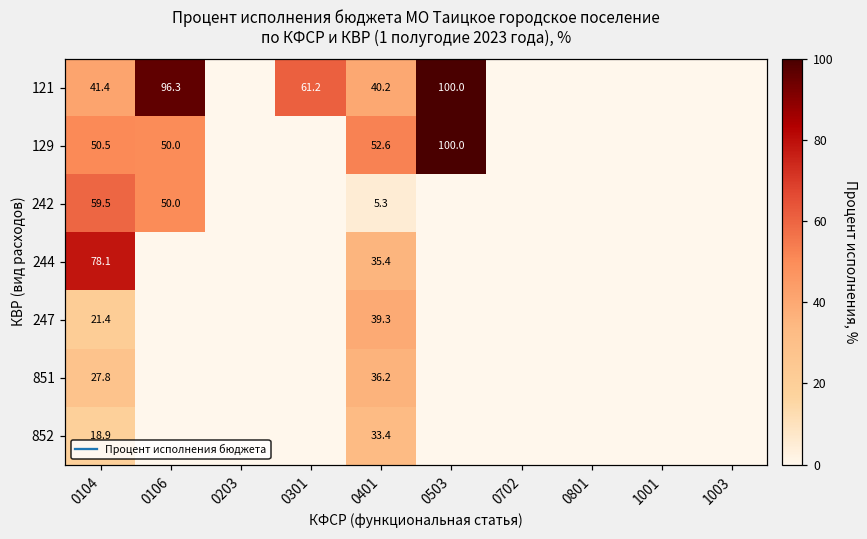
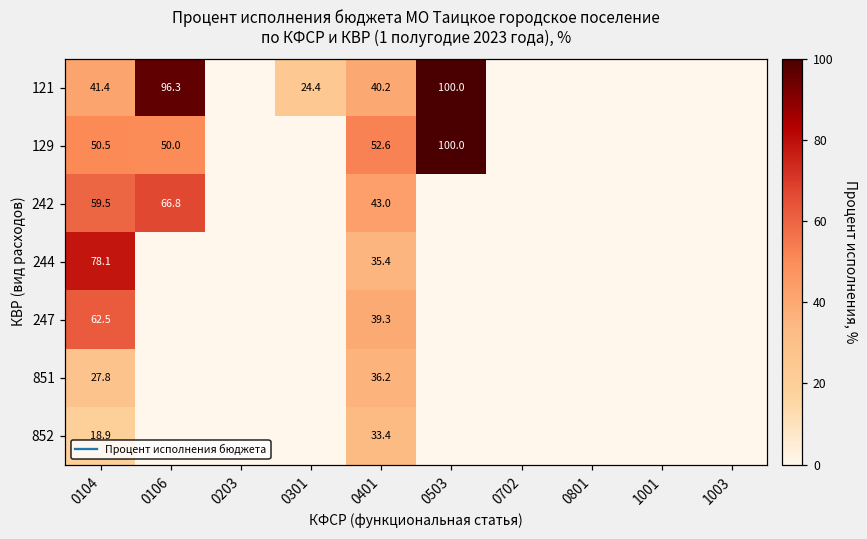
  {
    "121": {
      "0104": 41.4,
      "0106": 96.3,
-     "0301": 61.2,
+     "0301": 24.4,
      "0401": 40.2,
      "0503": 100.0
    },
    "129": {
      "0104": 50.5,
      "0106": 50.0,
      "0401": 52.6,
      "0503": 100.0
    },
    "242": {
      "0104": 59.5,
-     "0106": 50.0,
-     "0401": 5.3
+     "0106": 66.8,
+     "0401": 43.0
    },
    "244": {
      "0104": 78.1,
      "0401": 35.4
    },
    "247": {
-     "0104": 21.4,
+     "0104": 62.5,
      "0401": 39.3
    },
    "851": {
      "0104": 27.8,
      "0401": 36.2
    },
    "852": {
      "0401": 33.4
    }
  }
